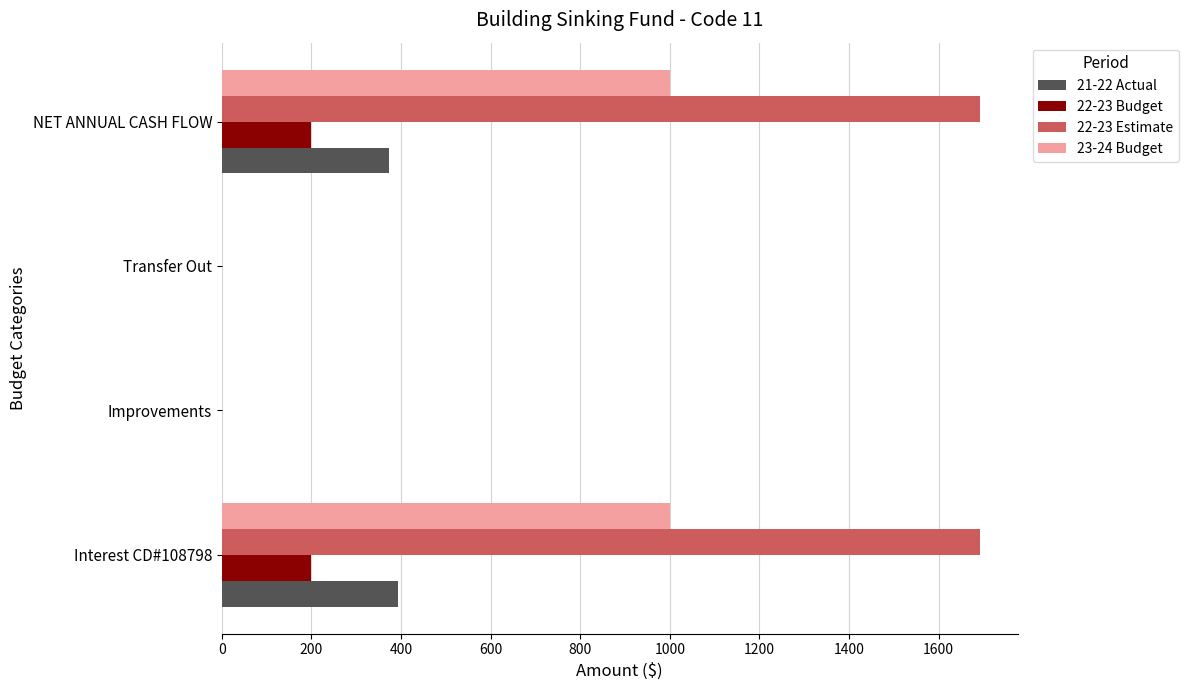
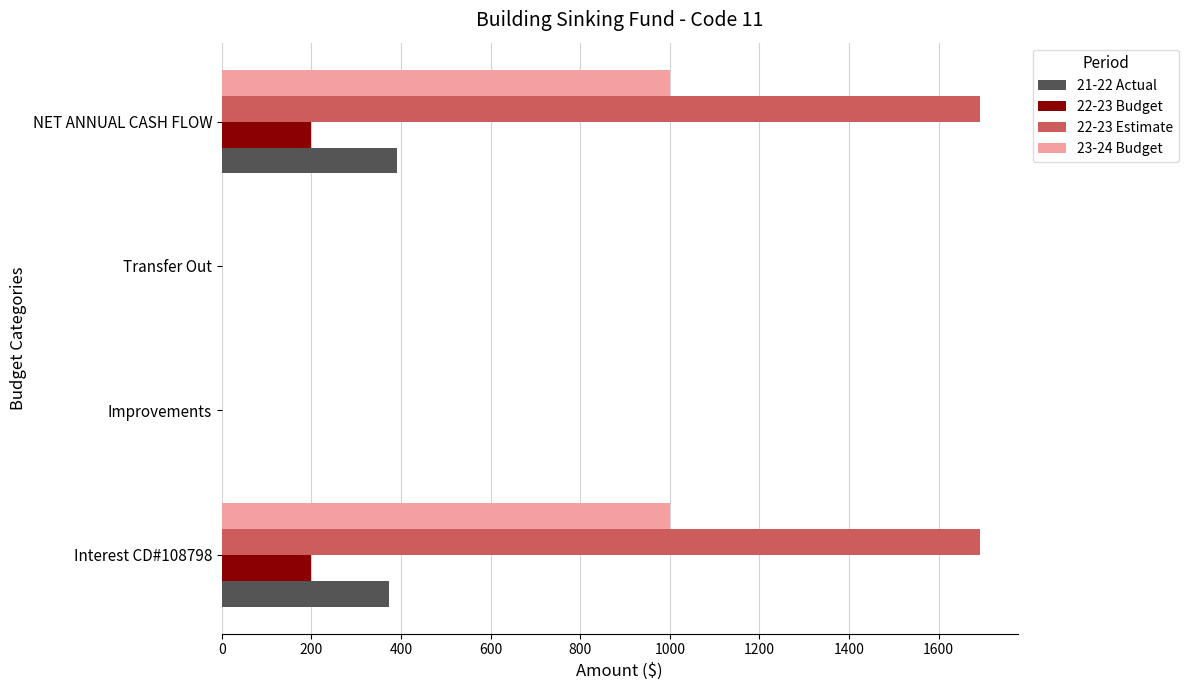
  {
    "21-22 Actual": {
-     "NET ANNUAL CASH FLOW": 370,
+     "NET ANNUAL CASH FLOW": 390,
      "Transfer Out": 0,
      "Improvements": 0,
-     "Interest CD#108798": 390
+     "Interest CD#108798": 370
    },
    "22-23 Budget": {
      "NET ANNUAL CASH FLOW": 200,
      "Transfer Out": 0,
      "Improvements": 0,
      "Interest CD#108798": 200
    },
    "22-23 Estimate": {
      "NET ANNUAL CASH FLOW": 1690,
      "Transfer Out": 0,
      "Improvements": 0,
      "Interest CD#108798": 1690
    },
    "23-24 Budget": {
      "NET ANNUAL CASH FLOW": 1000,
      "Transfer Out": 0,
      "Improvements": 0,
      "Interest CD#108798": 1000
    }
  }
